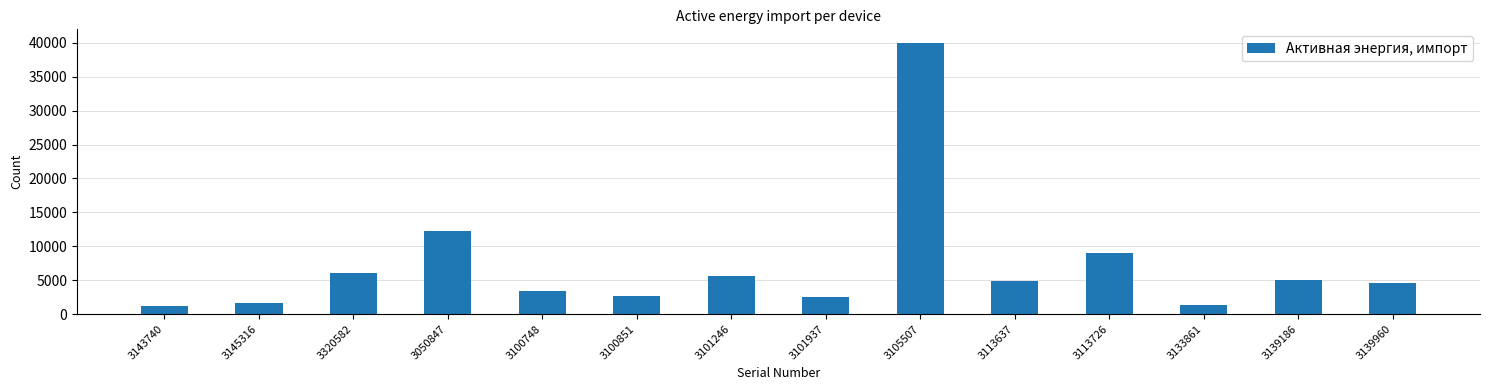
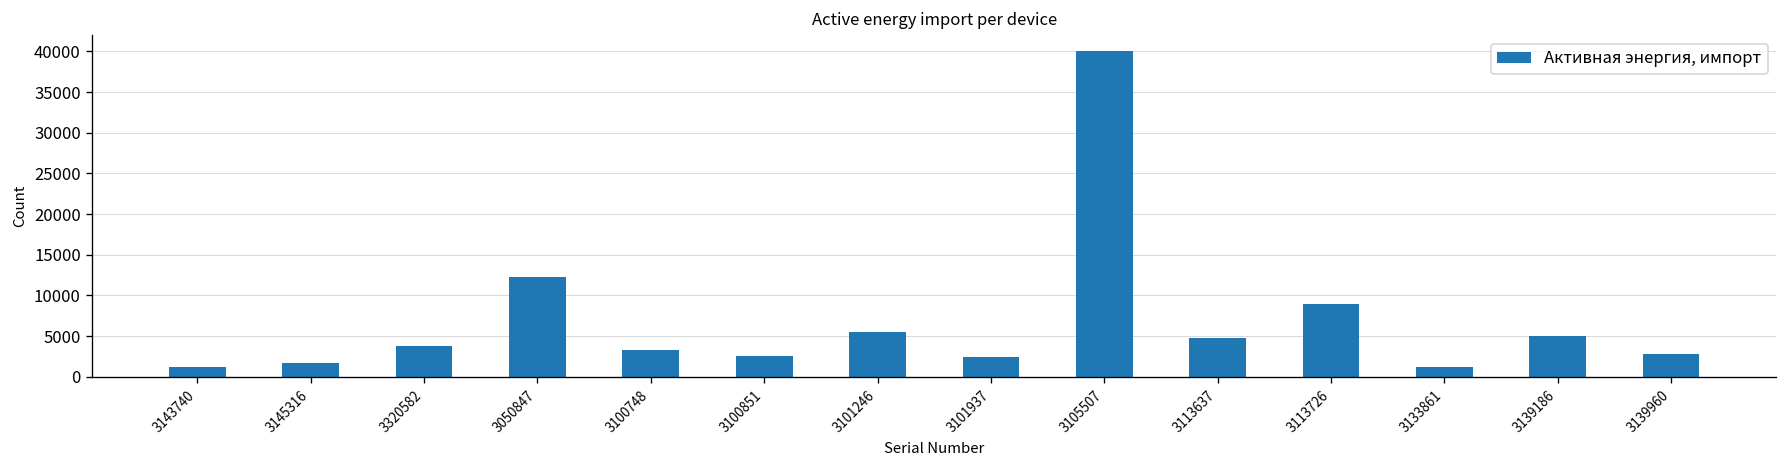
  {
    "3143740": 1000,
    "3145316": 2000,
-   "3320582": 6000,
+   "3320582": 4000,
    "3050847": 12000,
    "3100748": 3000,
    "3100851": 3000,
    "3101246": 6000,
    "3101937": 2000,
    "3105507": 40000,
    "3113637": 5000,
    "3113726": 9000,
    "3133861": 1000,
    "3139186": 5000,
-   "3139960": 5000
+   "3139960": 3000
  }
